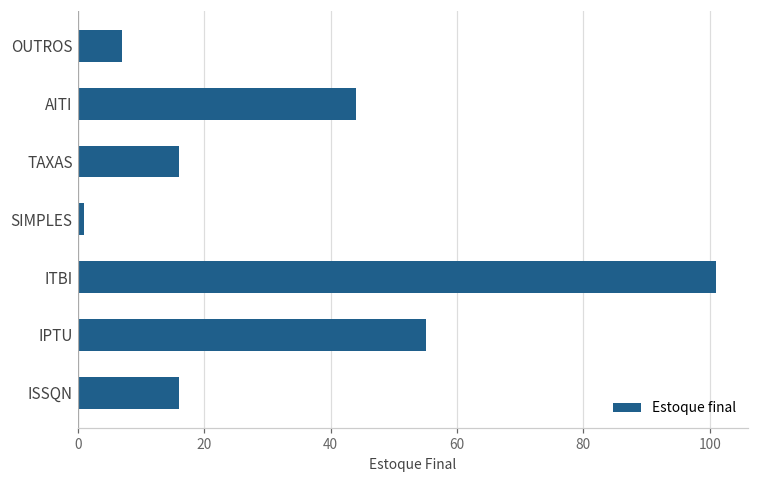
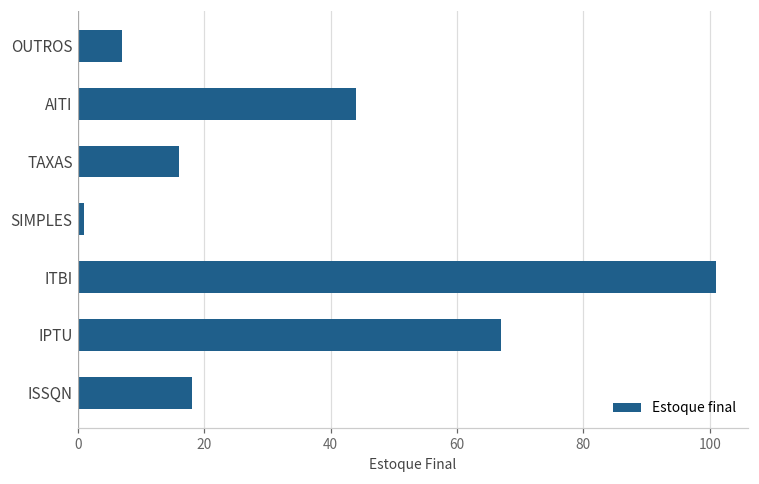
  {
    "OUTROS": 7,
    "AITI": 44,
    "TAXAS": 16,
    "SIMPLES": 1,
    "ITBI": 101,
-   "IPTU": 55,
-   "ISSQN": 16
+   "IPTU": 67,
+   "ISSQN": 18
  }
